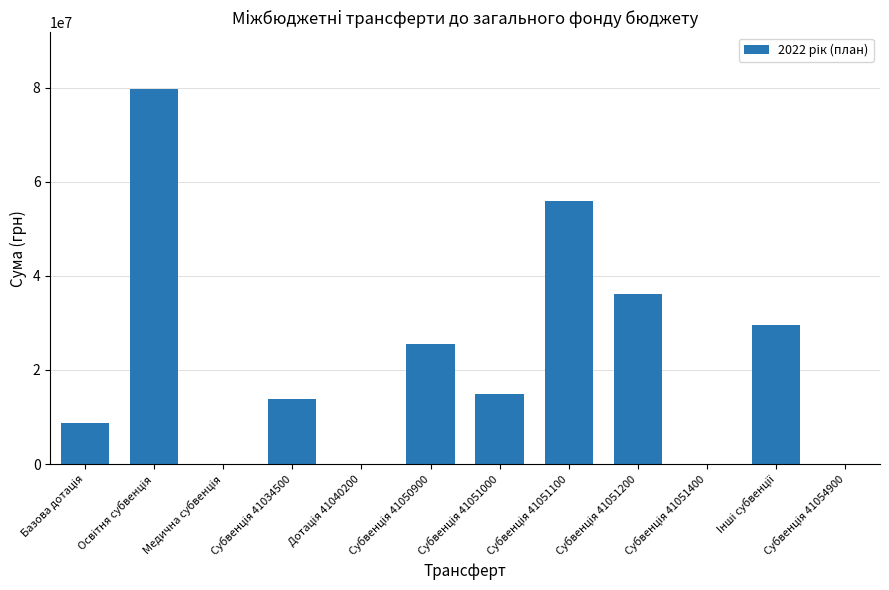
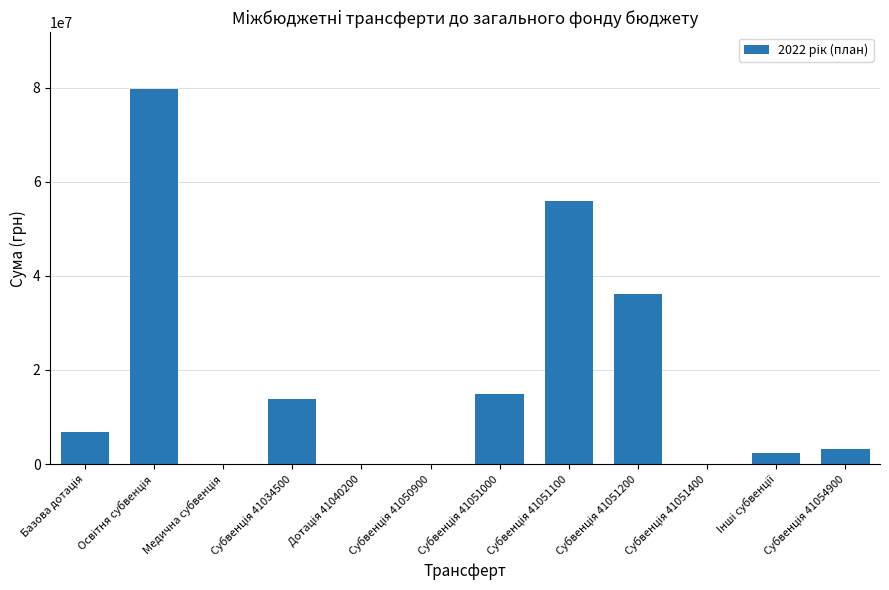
  {
-   "Базова дотація": 9000000,
+   "Базова дотація": 7000000,
    "Освітня субвенція": 80000000,
    "Медична субвенція": 0,
    "Субвенція 41034500": 14000000,
    "Дотація 41040200": 0,
-   "Субвенція 41050900": 25000000,
+   "Субвенція 41050900": 0,
    "Субвенція 41051000": 15000000,
    "Субвенція 41051100": 56000000,
    "Субвенція 41051200": 36000000,
    "Субвенція 41051400": 0,
-   "Інші субвенції": 30000000,
-   "Субвенція 41054900": 0
+   "Інші субвенції": 2000000,
+   "Субвенція 41054900": 3000000
  }
